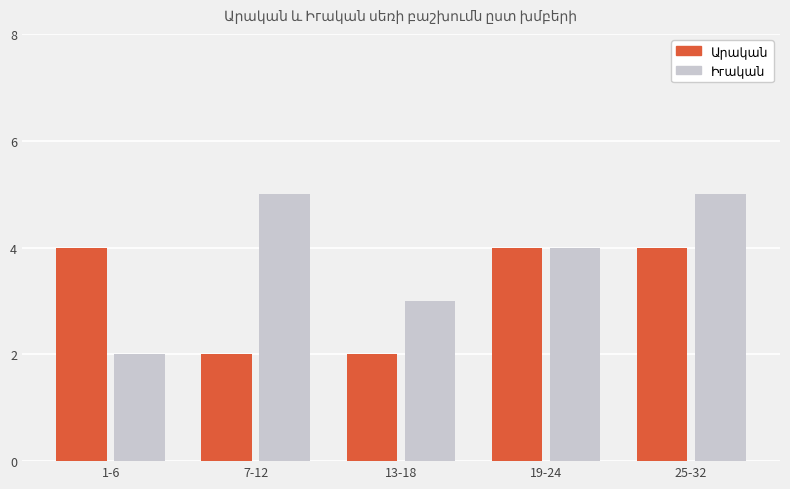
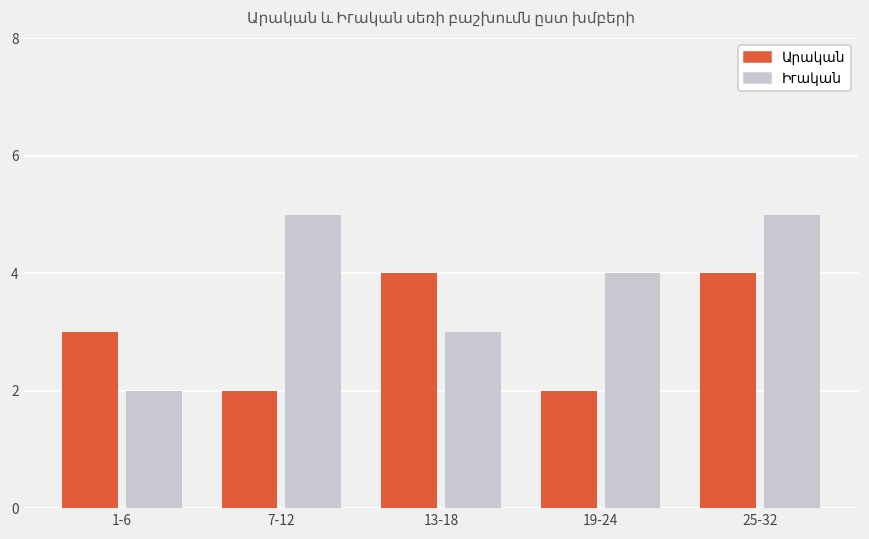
  {
    "Արական": {
-     "1-6": 4,
+     "1-6": 3,
      "7-12": 2,
-     "13-18": 2,
-     "19-24": 4,
+     "13-18": 4,
+     "19-24": 2,
      "25-32": 4
    },
    "Իгական": {
      "1-6": 2,
      "7-12": 5,
      "13-18": 3,
      "19-24": 4,
      "25-32": 5
    }
  }
